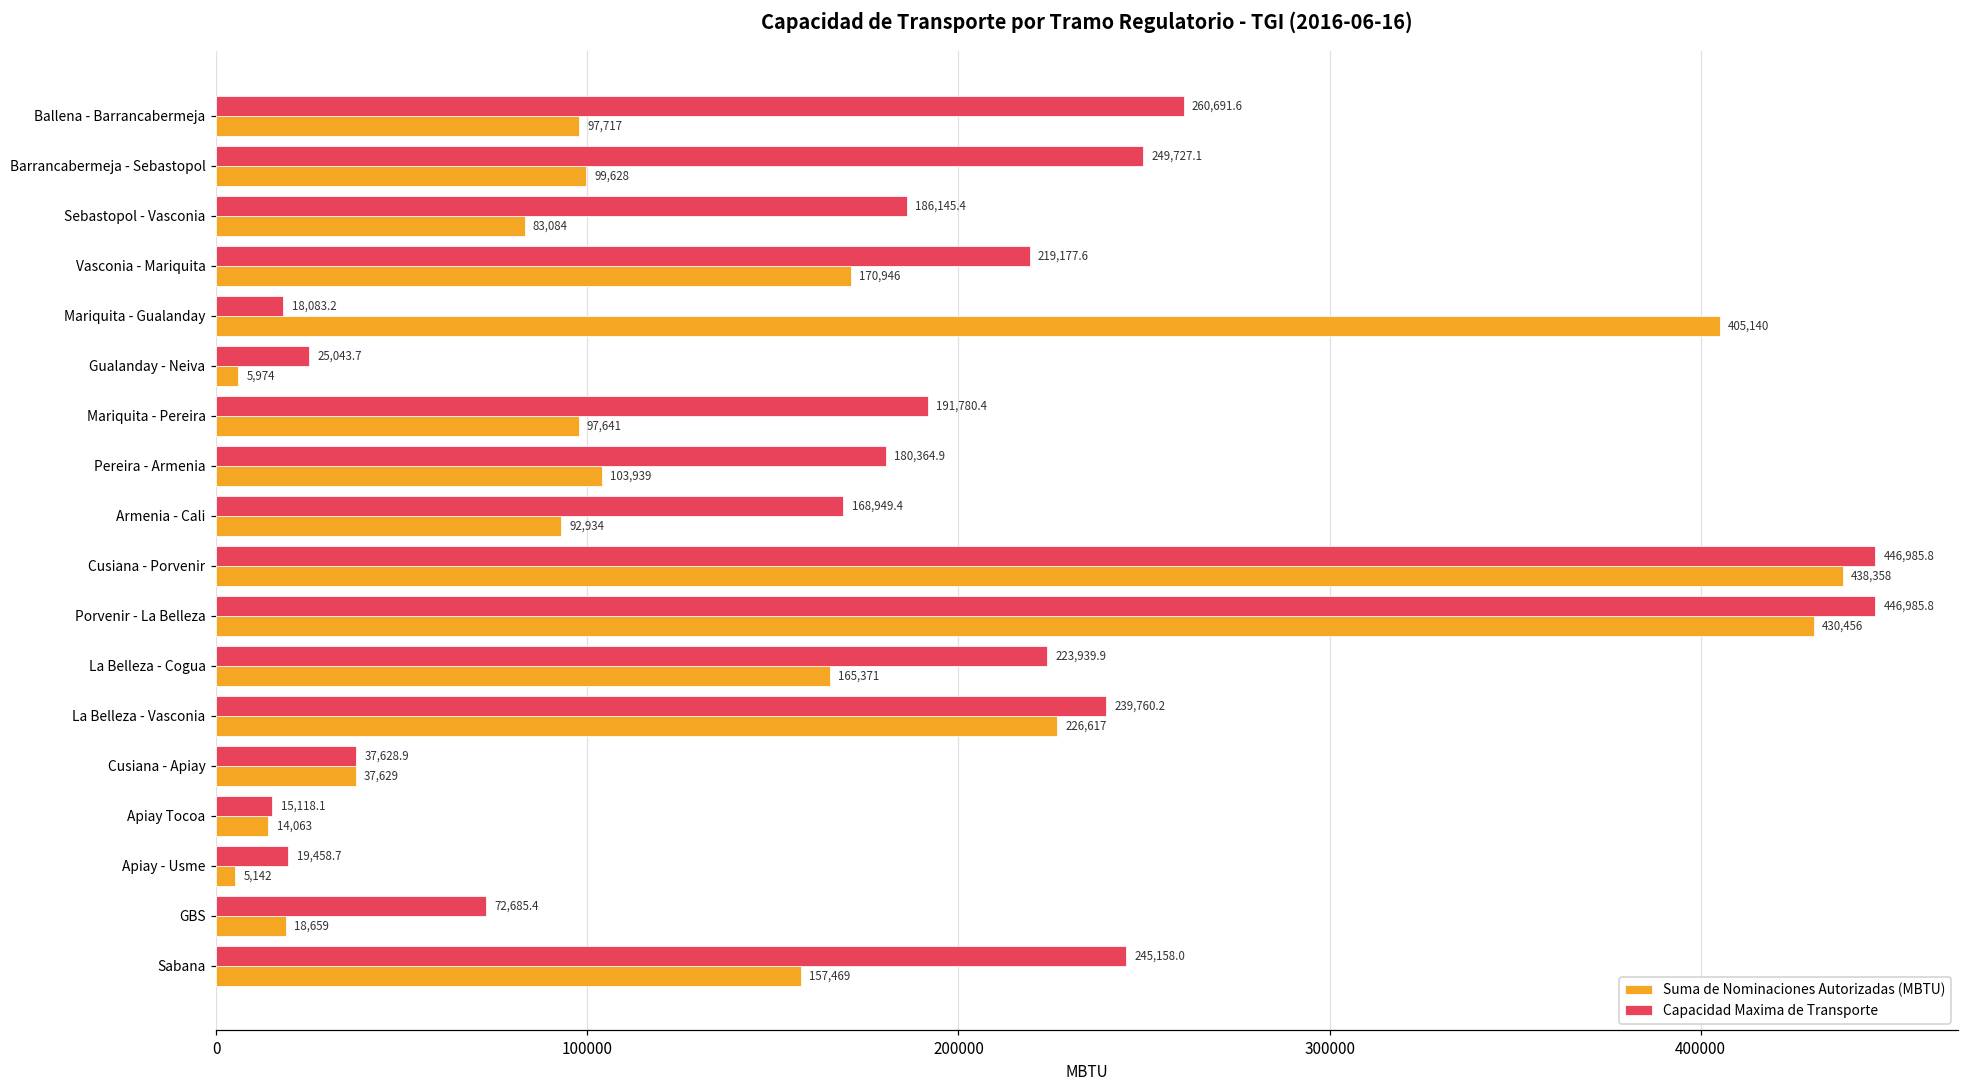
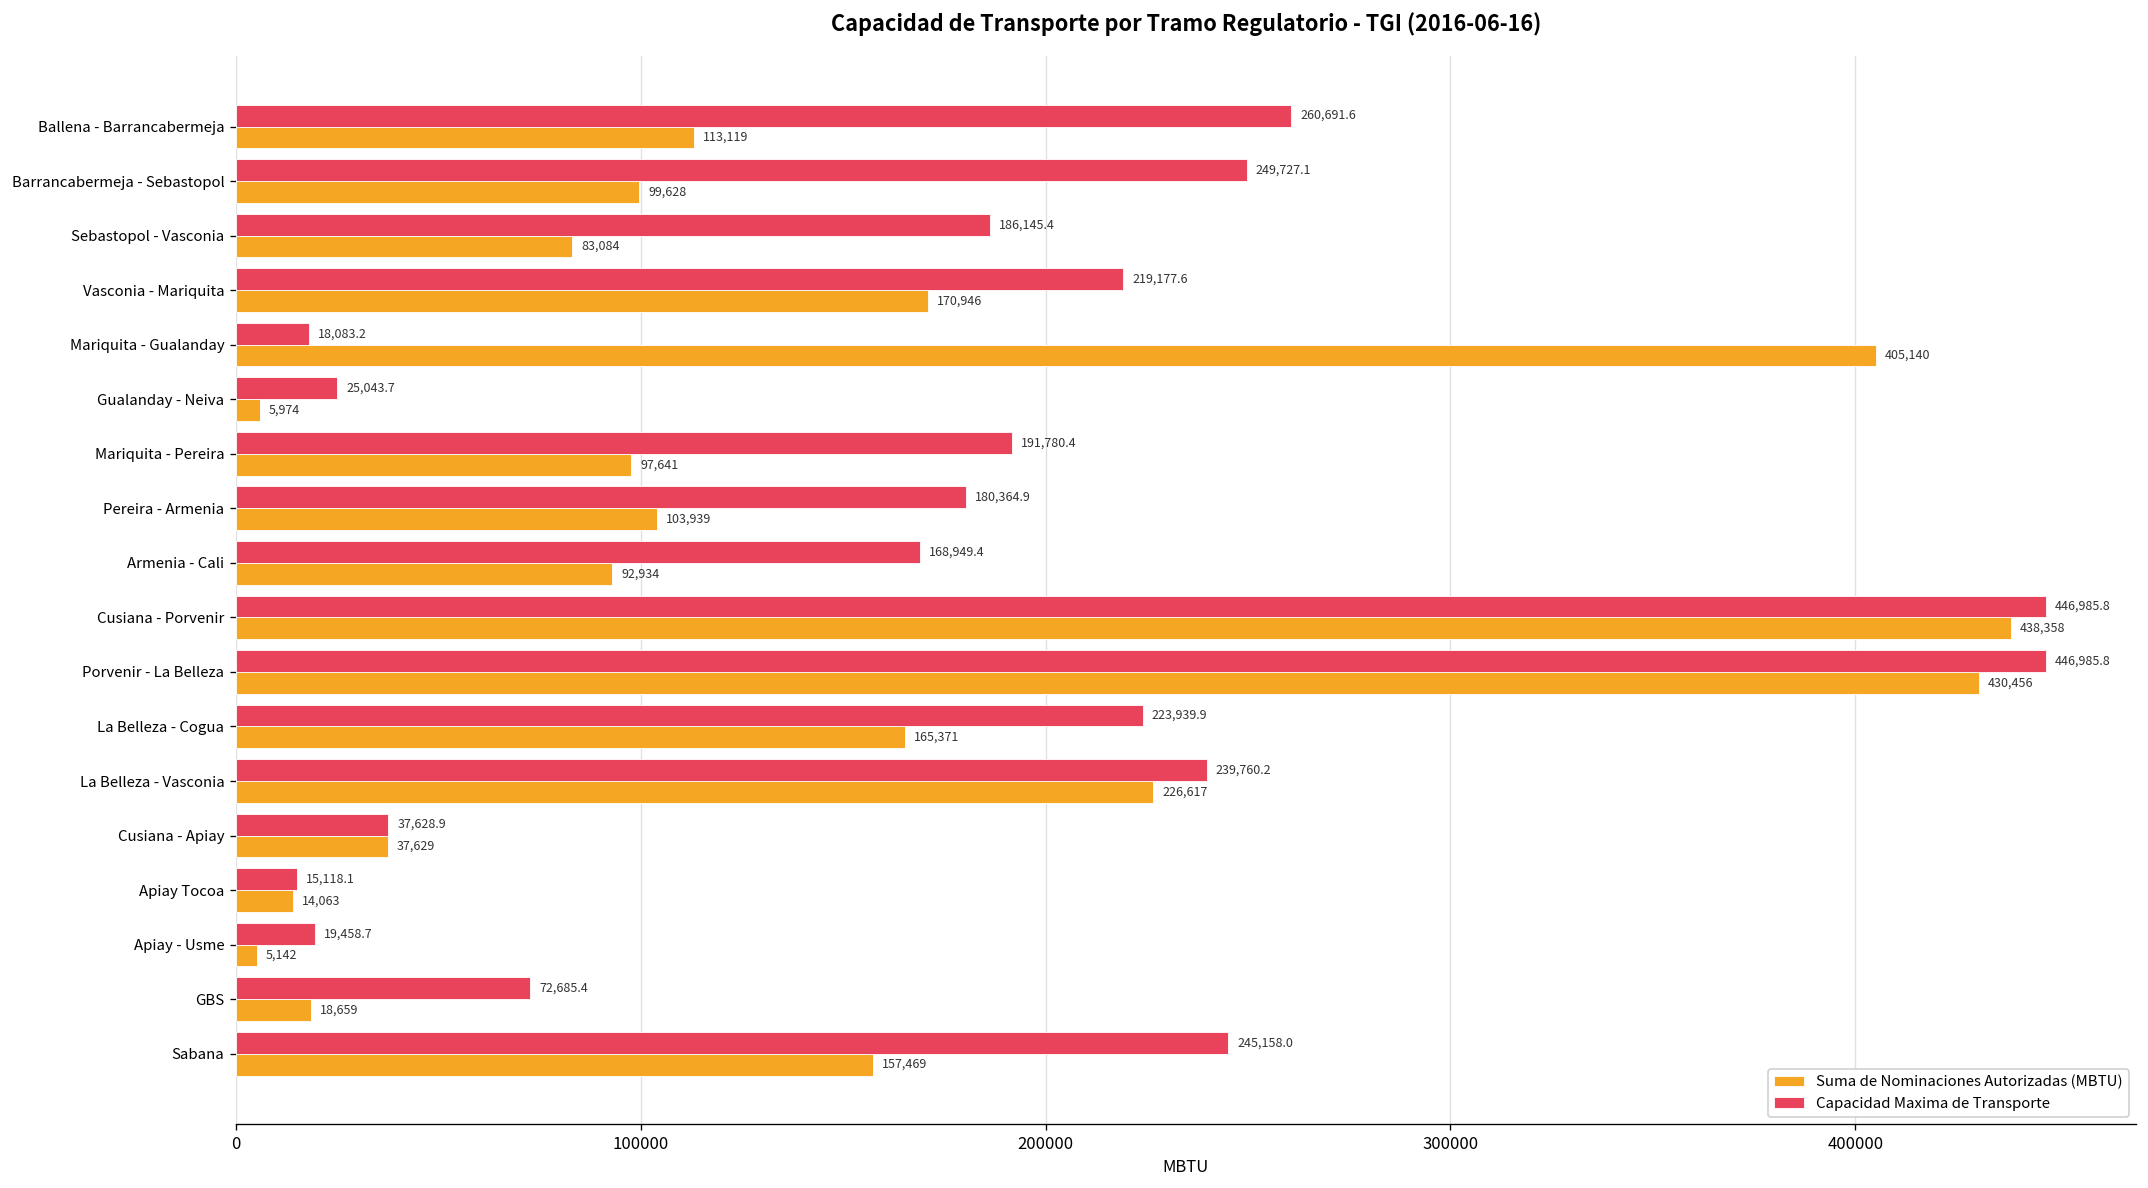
  {
    "Suma de Nominaciones Autorizadas (MBTU)": {
-     "Ballena - Barrancabermeja": "97,717",
+     "Ballena - Barrancabermeja": "113,119",
      "Barrancabermeja - Sebastopol": "99,628",
      "Sebastopol - Vasconia": "83,084",
      "Vasconia - Mariquita": "170,946",
      "Mariquita - Gualanday": "405,140",
      "Gualanday - Neiva": "5,974",
      "Mariquita - Pereira": "97,641",
      "Pereira - Armenia": "103,939",
      "Armenia - Cali": "92,934",
      "Cusiana - Porvenir": "438,358",
      "Porvenir - La Belleza": "430,456",
      "La Belleza - Cogua": "165,371",
      "La Belleza - Vasconia": "226,617",
      "Cusiana - Apiay": "37,629",
      "Apiay Tocoa": "14,063",
      "Apiay - Usme": "5,142",
      "GBS": "18,659",
      "Sabana": "157,469"
    },
    "Capacidad Maxima de Transporte": {
      "Ballena - Barrancabermeja": "260,691.6",
      "Barrancabermeja - Sebastopol": "249,727.1",
      "Sebastopol - Vasconia": "186,145.4",
      "Vasconia - Mariquita": "219,177.6",
      "Mariquita - Gualanday": "18,083.2",
      "Gualanday - Neiva": "25,043.7",
      "Mariquita - Pereira": "191,780.4",
      "Pereira - Armenia": "180,364.9",
      "Armenia - Cali": "168,949.4",
      "Cusiana - Porvenir": "446,985.8",
      "Porvenir - La Belleza": "446,985.8",
      "La Belleza - Cogua": "223,939.9",
      "La Belleza - Vasconia": "239,760.2",
      "Cusiana - Apiay": "37,628.9",
      "Apiay Tocoa": "15,118.1",
      "Apiay - Usme": "19,458.7",
      "GBS": "72,685.4",
      "Sabana": "245,158.0"
    }
  }
